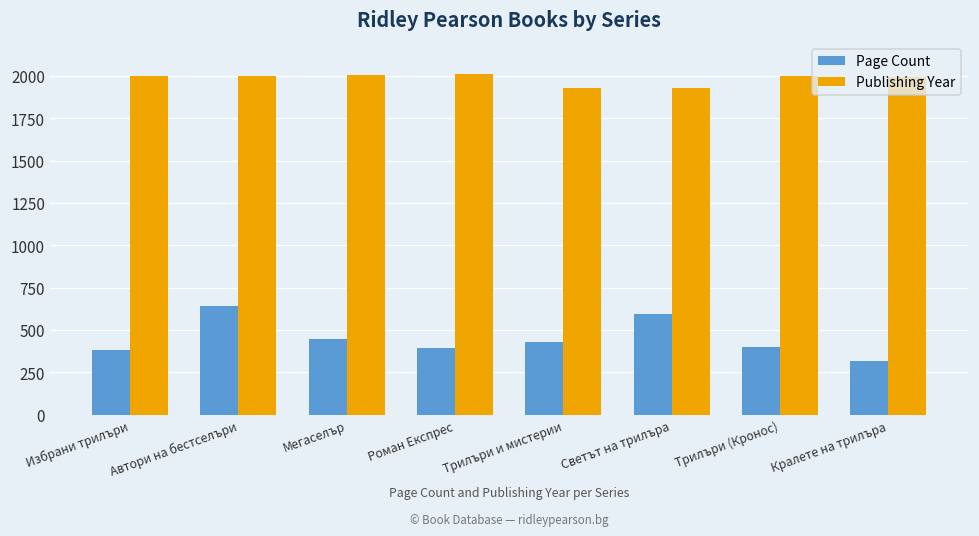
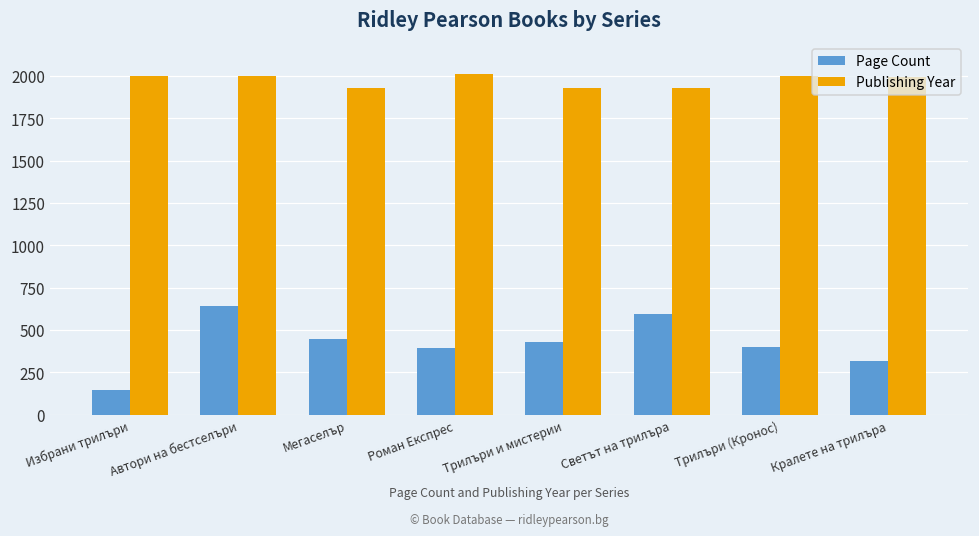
  {
    "Page Count": {
-     "Избрани трилъри": 380,
+     "Избрани трилъри": 140,
      "Автори на бестселъри": 640,
      "Мегаселър": 450,
      "Роман Експрес": 390,
      "Трилъри и мистерии": 430,
      "Светът на трилъра": 600,
      "Трилъри (Кронос)": 400,
      "Кралете на трилъра": 320
    },
    "Publishing Year": {
      "Избрани трилъри": 2000,
      "Автори на бестселъри": 2000,
-     "Мегаселър": 2000,
+     "Мегаселър": 1930,
      "Роман Експрес": 2010,
      "Трилъри и мистерии": 1930,
      "Светът на трилъра": 1930,
      "Трилъри (Кронос)": 2000
    }
  }
